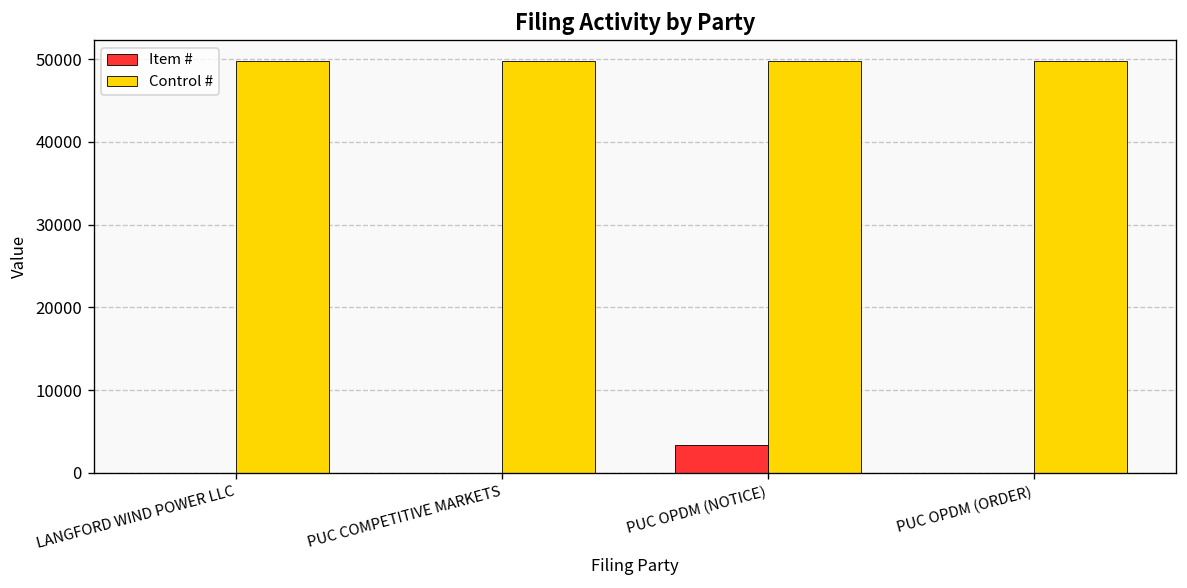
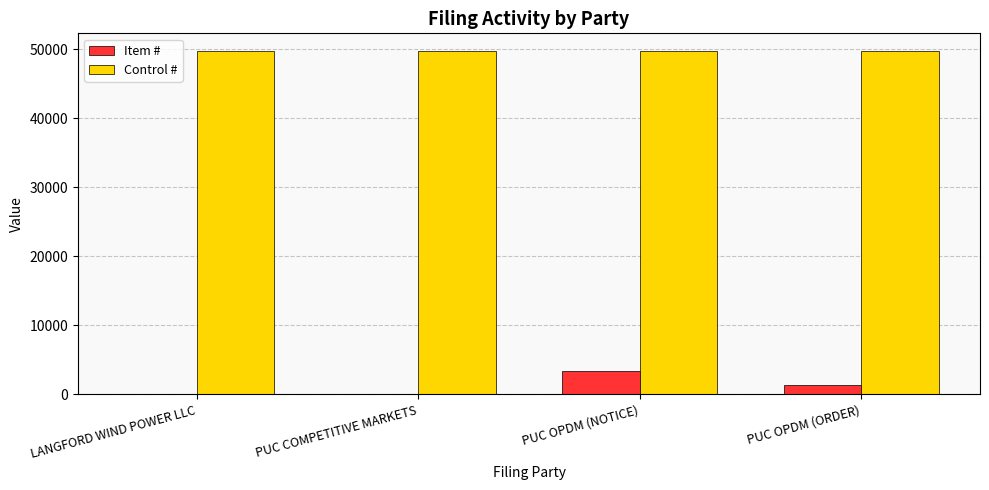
  {
    "Item #": {
      "PUC OPDM (NOTICE)": 3000,
-     "PUC OPDM (ORDER)": 0
+     "PUC OPDM (ORDER)": 1000
    },
    "Control #": {
      "LANGFORD WIND POWER LLC": 50000,
      "PUC COMPETITIVE MARKETS": 50000,
      "PUC OPDM (NOTICE)": 50000,
      "PUC OPDM (ORDER)": 50000
    }
  }
